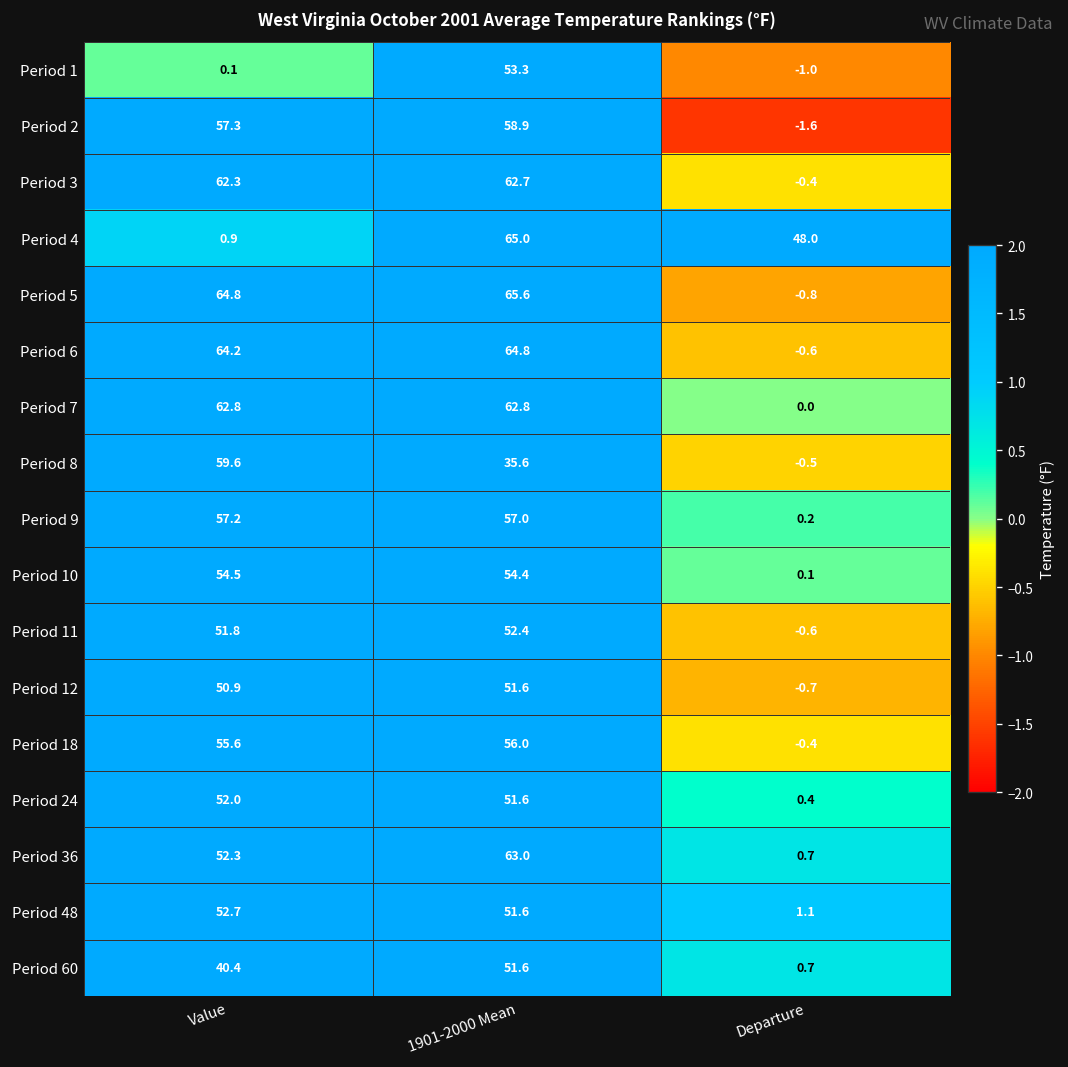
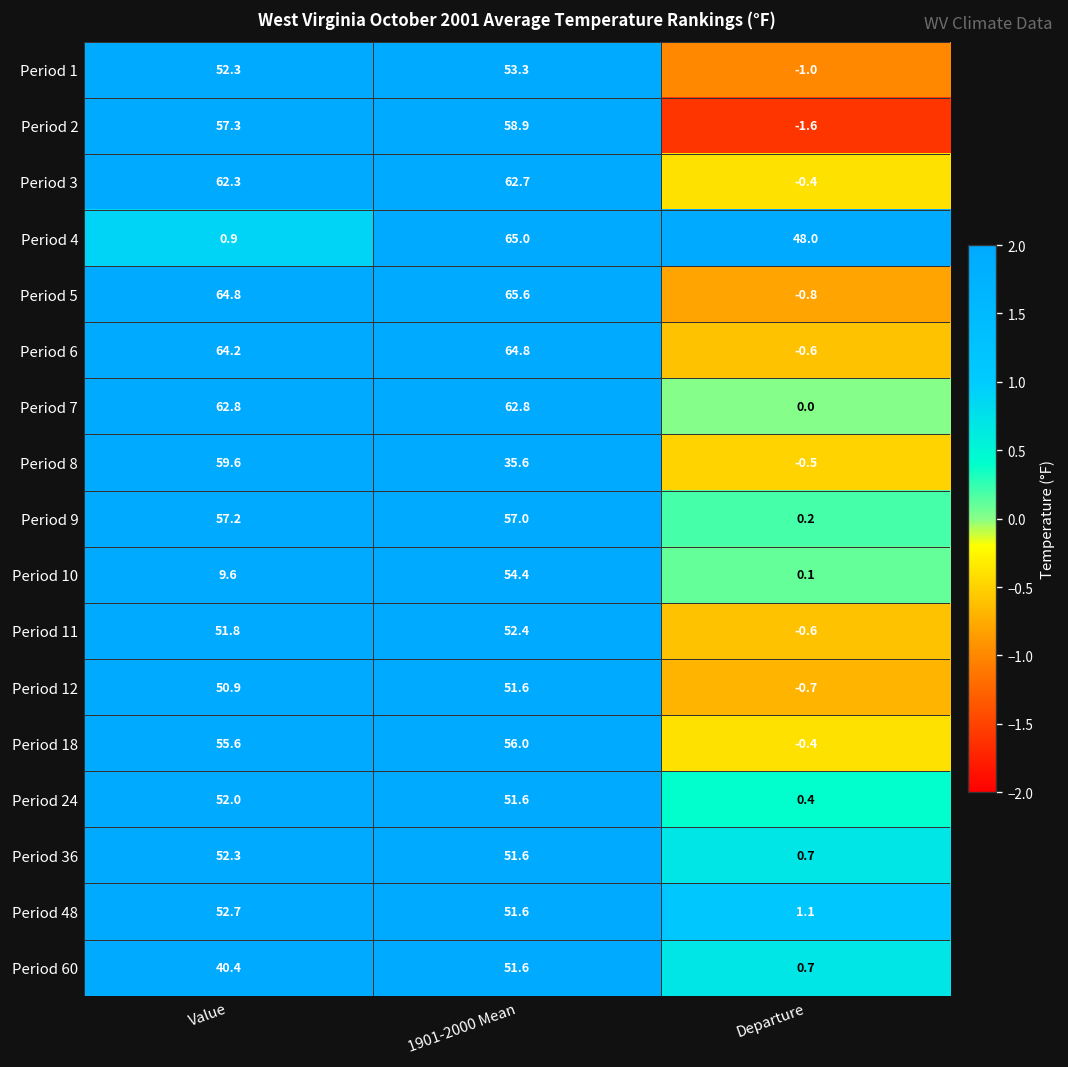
  {
    "Period 1": {
-     "Value": 0.1,
+     "Value": 52.3,
      "1901-2000 Mean": 53.3,
      "Departure": -1.0
    },
    "Period 2": {
      "Value": 57.3,
      "1901-2000 Mean": 58.9,
      "Departure": -1.6
    },
    "Period 3": {
      "Value": 62.3,
      "1901-2000 Mean": 62.7,
      "Departure": -0.4
    },
    "Period 4": {
      "Value": 0.9,
      "1901-2000 Mean": 65.0,
      "Departure": 48.0
    },
    "Period 5": {
      "Value": 64.8,
      "1901-2000 Mean": 65.6,
      "Departure": -0.8
    },
    "Period 6": {
      "Value": 64.2,
      "1901-2000 Mean": 64.8,
      "Departure": -0.6
    },
    "Period 7": {
      "Value": 62.8,
      "1901-2000 Mean": 62.8,
      "Departure": 0.0
    },
    "Period 8": {
      "Value": 59.6,
      "1901-2000 Mean": 35.6,
      "Departure": -0.5
    },
    "Period 9": {
      "Value": 57.2,
      "1901-2000 Mean": 57.0,
      "Departure": 0.2
    },
    "Period 10": {
-     "Value": 54.5,
+     "Value": 9.6,
      "1901-2000 Mean": 54.4,
      "Departure": 0.1
    },
    "Period 11": {
      "Value": 51.8,
      "1901-2000 Mean": 52.4,
      "Departure": -0.6
    },
    "Period 12": {
      "Value": 50.9,
      "1901-2000 Mean": 51.6,
      "Departure": -0.7
    },
    "Period 18": {
      "Value": 55.6,
      "1901-2000 Mean": 56.0,
      "Departure": -0.4
    },
    "Period 24": {
      "Value": 52.0,
      "1901-2000 Mean": 51.6,
      "Departure": 0.4
    },
    "Period 36": {
      "Value": 52.3,
-     "1901-2000 Mean": 63.0,
+     "1901-2000 Mean": 51.6,
      "Departure": 0.7
    },
    "Period 48": {
      "Value": 52.7,
      "1901-2000 Mean": 51.6,
      "Departure": 1.1
    },
    "Period 60": {
      "Value": 40.4,
      "1901-2000 Mean": 51.6,
      "Departure": 0.7
    }
  }
